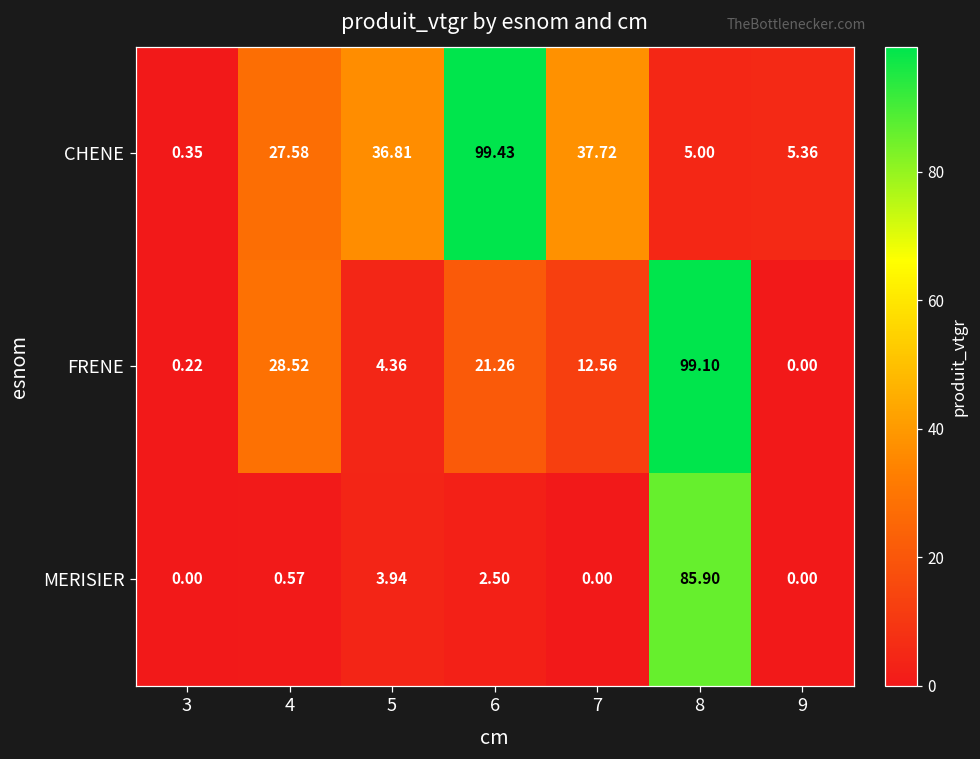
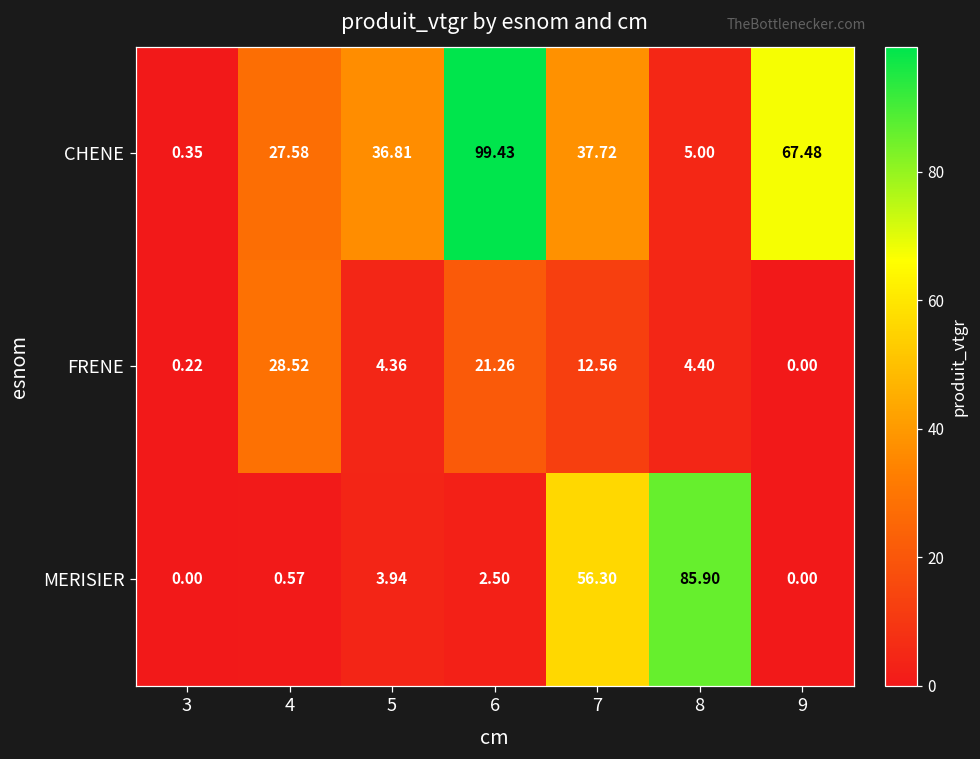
  {
    "CHENE": {
      "3": 0.35,
      "4": 27.58,
      "5": 36.81,
      "6": 99.43,
      "7": 37.72,
      "8": 5.00,
-     "9": 5.36
+     "9": 67.48
    },
    "FRENE": {
      "3": 0.22,
      "4": 28.52,
      "5": 4.36,
      "6": 21.26,
      "7": 12.56,
-     "8": 99.10,
+     "8": 4.40,
      "9": 0.00
    },
    "MERISIER": {
      "3": 0.00,
      "4": 0.57,
      "5": 3.94,
      "6": 2.50,
-     "7": 0.00,
+     "7": 56.30,
      "8": 85.90,
      "9": 0.00
    }
  }
